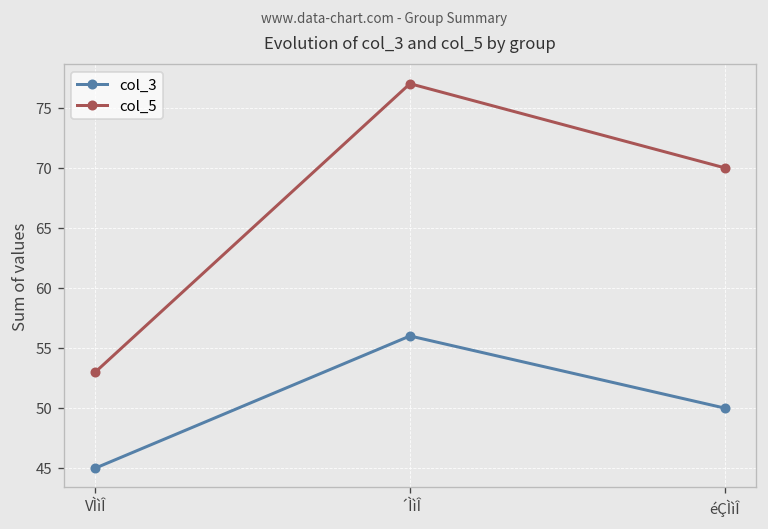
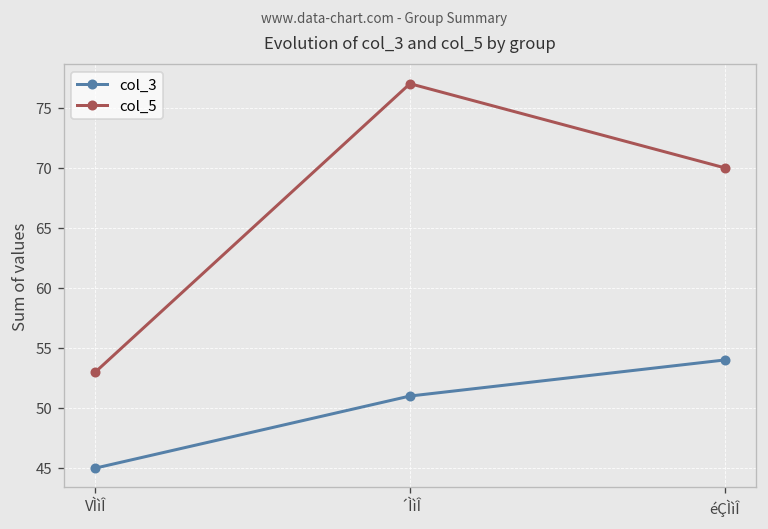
  {
    "col_3": {
      "VÌìÎ": 45,
-     "´ÌìÎ": 56,
-     "éÇÌìÎ": 50
+     "´ÌìÎ": 51,
+     "éÇÌìÎ": 54
    },
    "col_5": {
      "VÌìÎ": 53,
      "´ÌìÎ": 77,
      "éÇÌìÎ": 70
    }
  }
